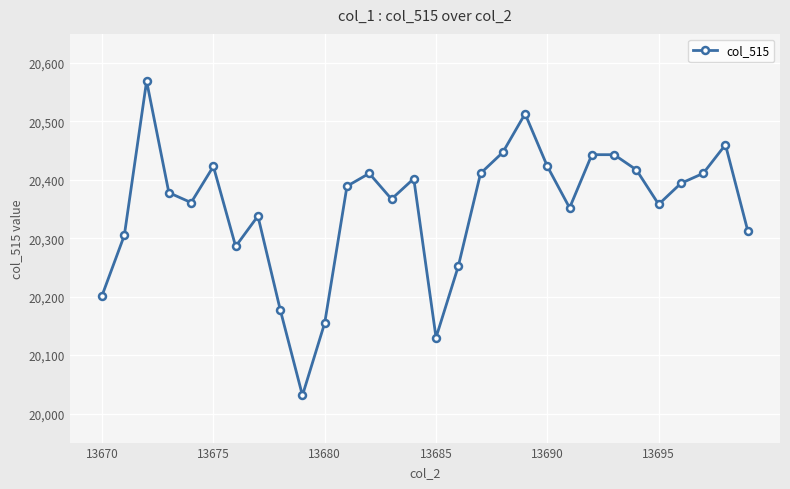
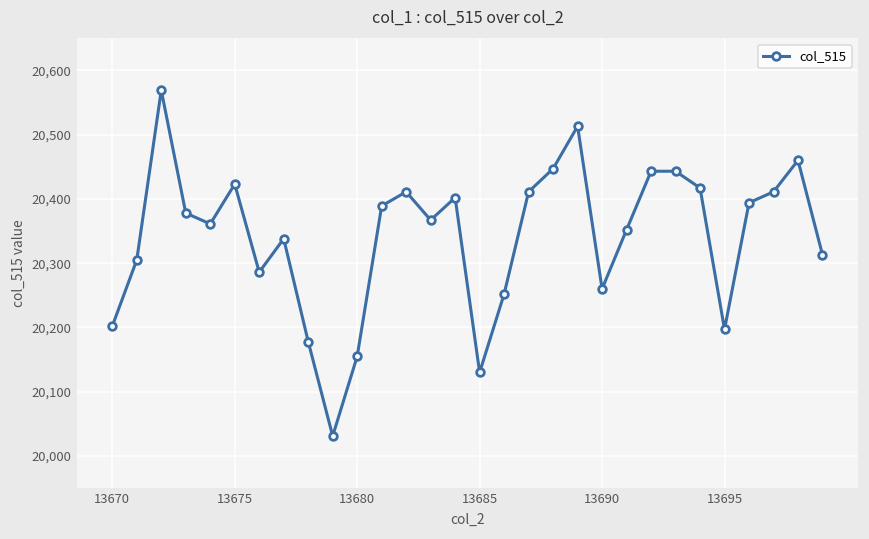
  {
    "13670": "20,200",
    "13675": "20,420",
    "13680": "20,160",
    "13685": "20,130",
-   "13690": "20,420",
-   "13695": "20,360"
+   "13690": "20,260",
+   "13695": "20,200"
  }
